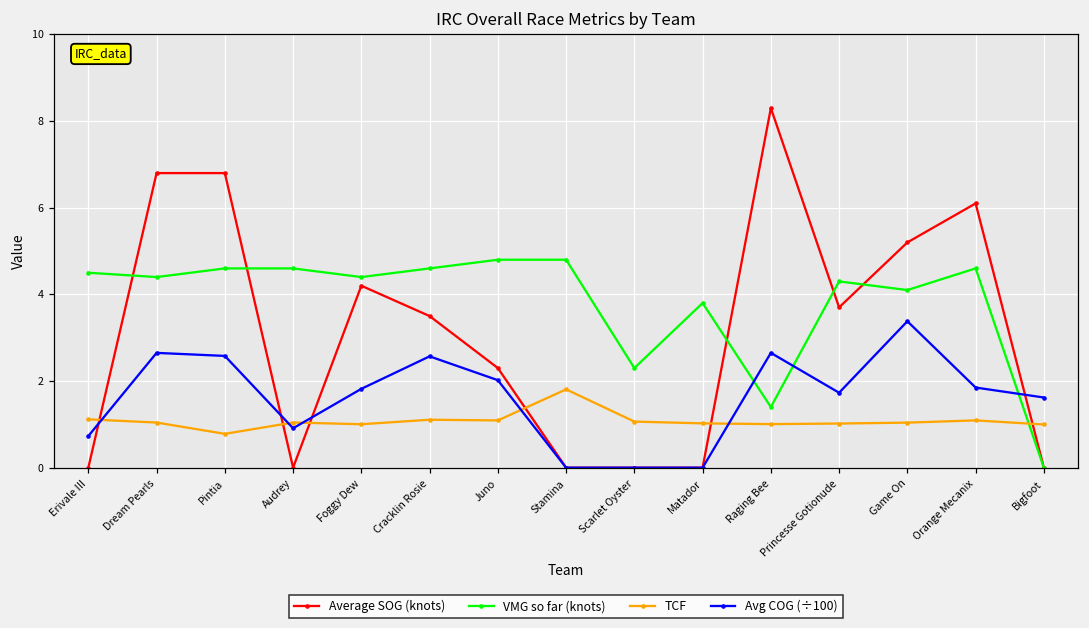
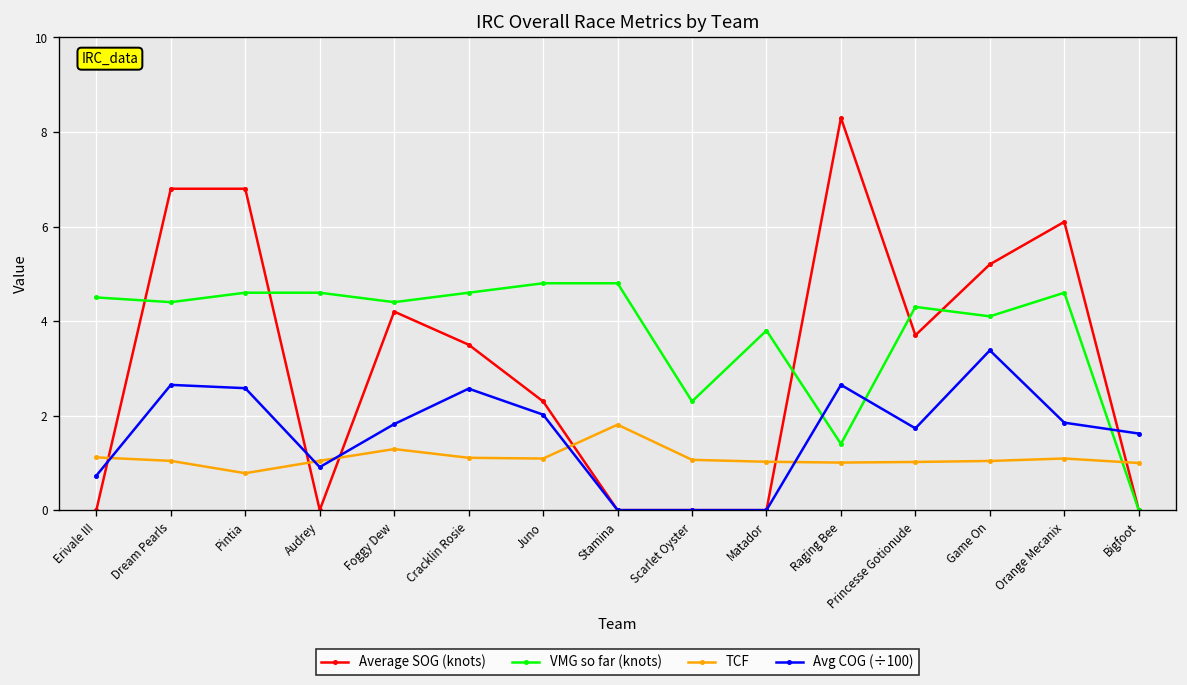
  {
    "Average SOG (knots)": {
      "Erivale III": 0.0,
      "Dream Pearls": 6.8,
      "Pintia": 6.8,
      "Audrey": 0.0,
      "Foggy Dew": 4.2,
      "Cracklin Rosie": 3.5,
      "Juno": 2.3,
      "Raging Bee": 8.3,
      "Princesse Gotionude": 3.7,
      "Game On": 5.2,
      "Orange Mecanix": 6.1
    },
    "VMG so far (knots)": {
      "Erivale III": 4.5,
      "Dream Pearls": 4.4,
      "Pintia": 4.6,
      "Audrey": 4.6,
      "Foggy Dew": 4.4,
      "Cracklin Rosie": 4.6,
      "Juno": 4.8,
      "Stamina": 4.8,
      "Scarlet Oyster": 2.3,
      "Matador": 3.8,
      "Raging Bee": 1.4,
      "Princesse Gotionude": 4.3,
      "Game On": 4.1,
      "Orange Mecanix": 4.6
    },
    "TCF": {
      "Erivale III": 1.1,
      "Dream Pearls": 1.0,
      "Pintia": 0.8,
      "Audrey": 1.0,
-     "Foggy Dew": 1.0,
+     "Foggy Dew": 1.3,
      "Cracklin Rosie": 1.1,
      "Juno": 1.1,
      "Stamina": 1.8,
      "Scarlet Oyster": 1.1,
      "Matador": 1.0,
      "Raging Bee": 1.0,
      "Princesse Gotionude": 1.0,
      "Game On": 1.0,
      "Orange Mecanix": 1.1,
      "Bigfoot": 1.0
    },
    "Avg COG (÷100)": {
      "Erivale III": 0.7,
      "Dream Pearls": 2.7,
      "Pintia": 2.6,
      "Audrey": 0.9,
      "Foggy Dew": 1.8,
      "Cracklin Rosie": 2.6,
      "Juno": 2.0,
      "Raging Bee": 2.7,
      "Princesse Gotionude": 1.7,
      "Game On": 3.4,
      "Orange Mecanix": 1.9,
      "Bigfoot": 1.6
    }
  }
